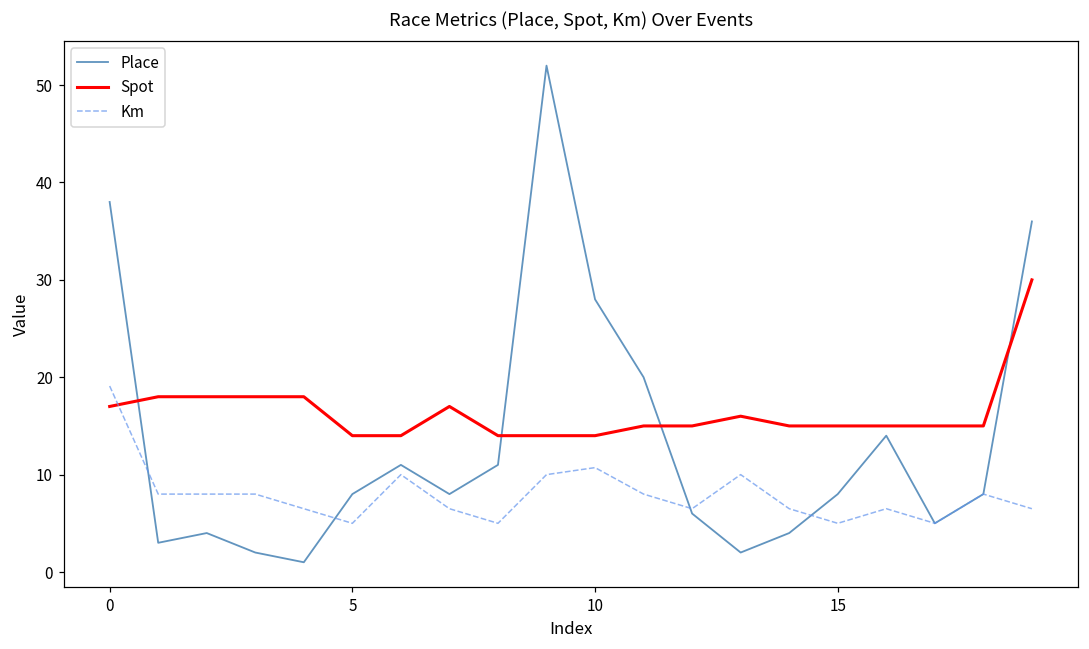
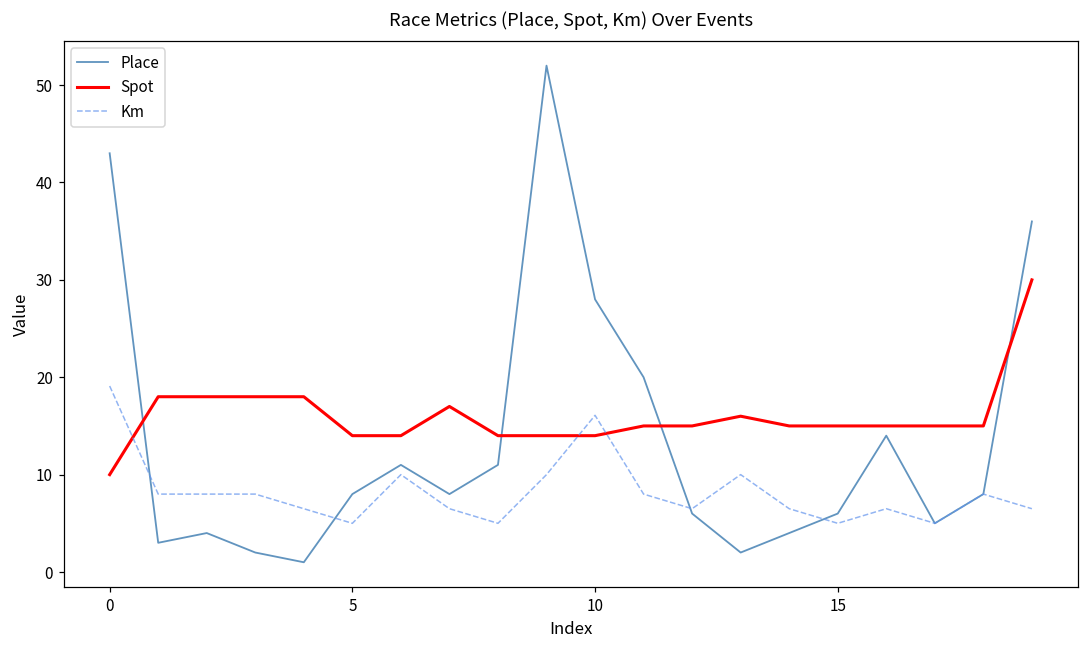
  {
    "Place": {
-     "0": 38,
+     "0": 43,
      "5": 8,
      "10": 28,
-     "15": 8
+     "15": 6
    },
    "Spot": {
-     "0": 17,
+     "0": 10,
      "5": 14,
      "10": 14,
      "15": 15
    },
    "Km": {
      "0": 19,
      "5": 5,
-     "10": 11,
+     "10": 16,
      "15": 5
    }
  }
